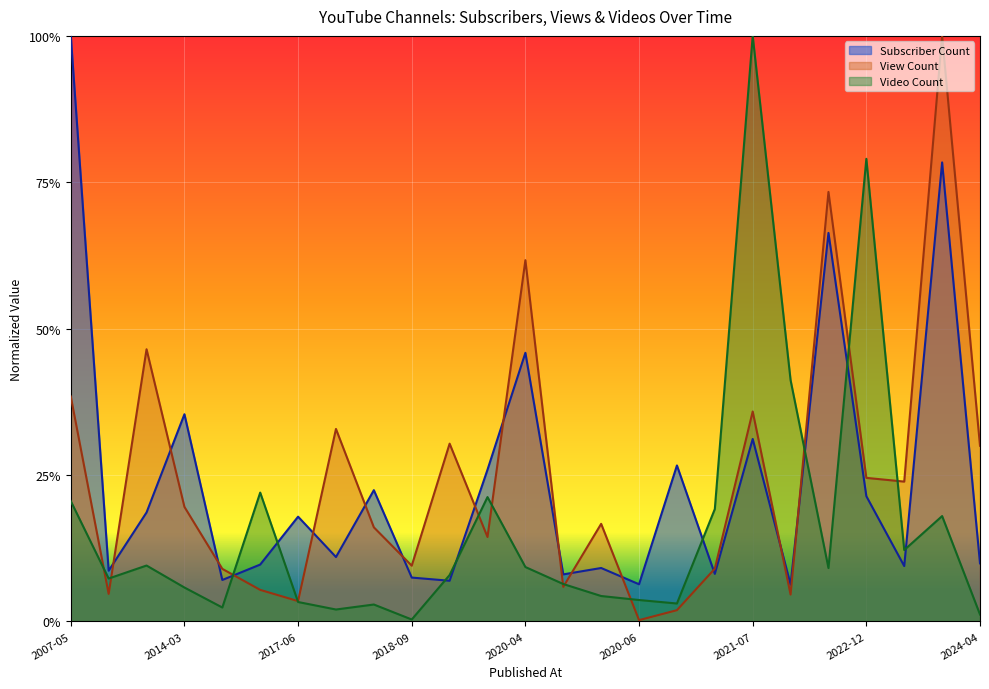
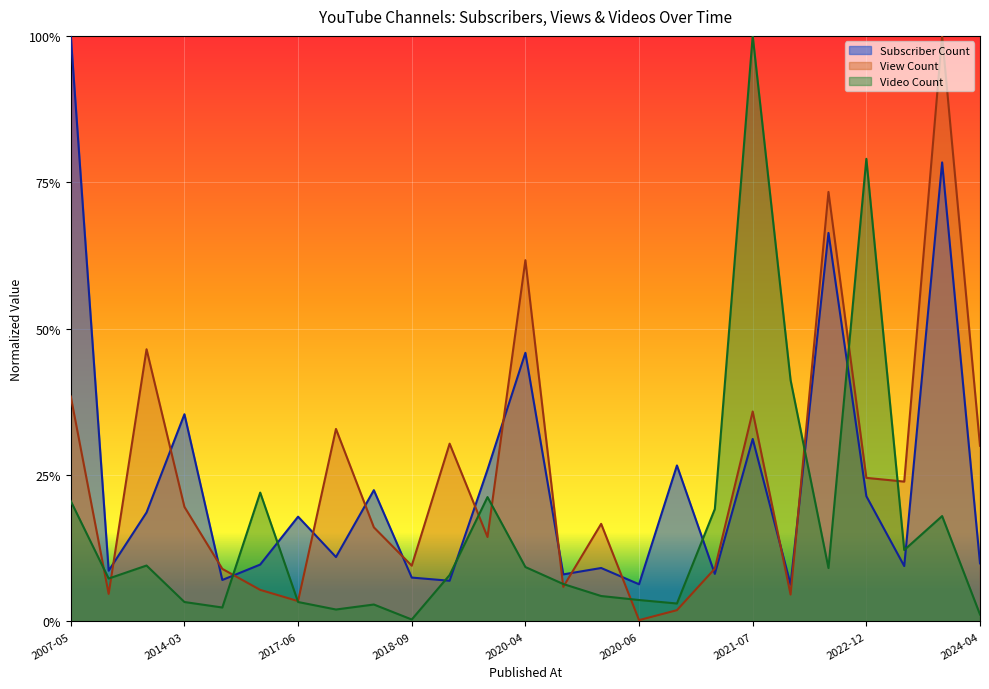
  {
    "Subscriber Count": {
      "2007-05": "100%",
      "2014-03": "35%",
      "2017-06": "18%",
      "2018-09": "8%",
      "2020-04": "46%",
      "2020-06": "6%",
      "2021-07": "31%",
      "2022-12": "21%",
      "2024-04": "10%"
    },
    "View Count": {
      "2007-05": "38%",
      "2014-03": "20%",
      "2018-09": "10%",
      "2020-04": "62%",
      "2020-06": "0%",
      "2021-07": "36%",
      "2022-12": "25%",
      "2024-04": "30%"
    },
    "Video Count": {
      "2007-05": "21%",
-     "2014-03": "6%",
+     "2014-03": "3%",
      "2018-09": "0%",
      "2020-04": "9%",
      "2020-06": "4%",
      "2021-07": "100%",
      "2022-12": "79%",
      "2024-04": "1%"
    }
  }
